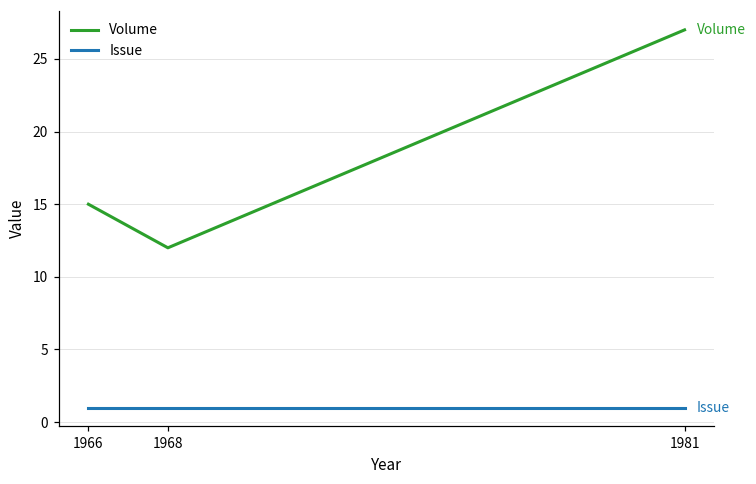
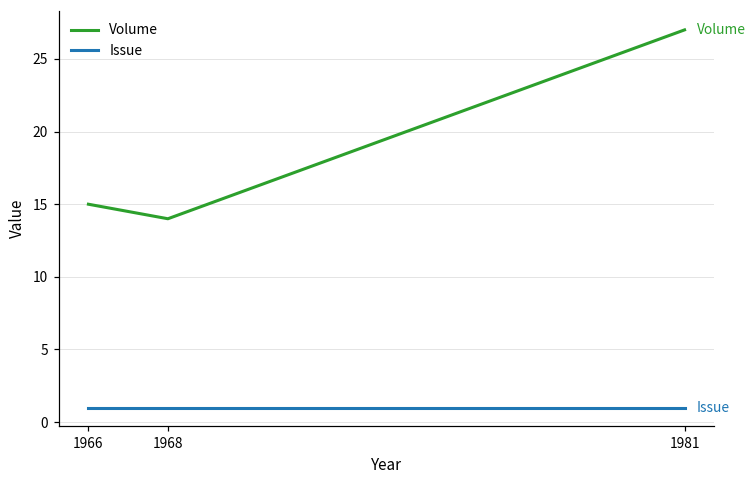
  {
    "Volume": {
      "1966": 15,
-     "1968": 12,
+     "1968": 14,
      "1981": 27
    },
    "Issue": {
      "1966": 1,
      "1968": 1,
      "1981": 1
    }
  }
